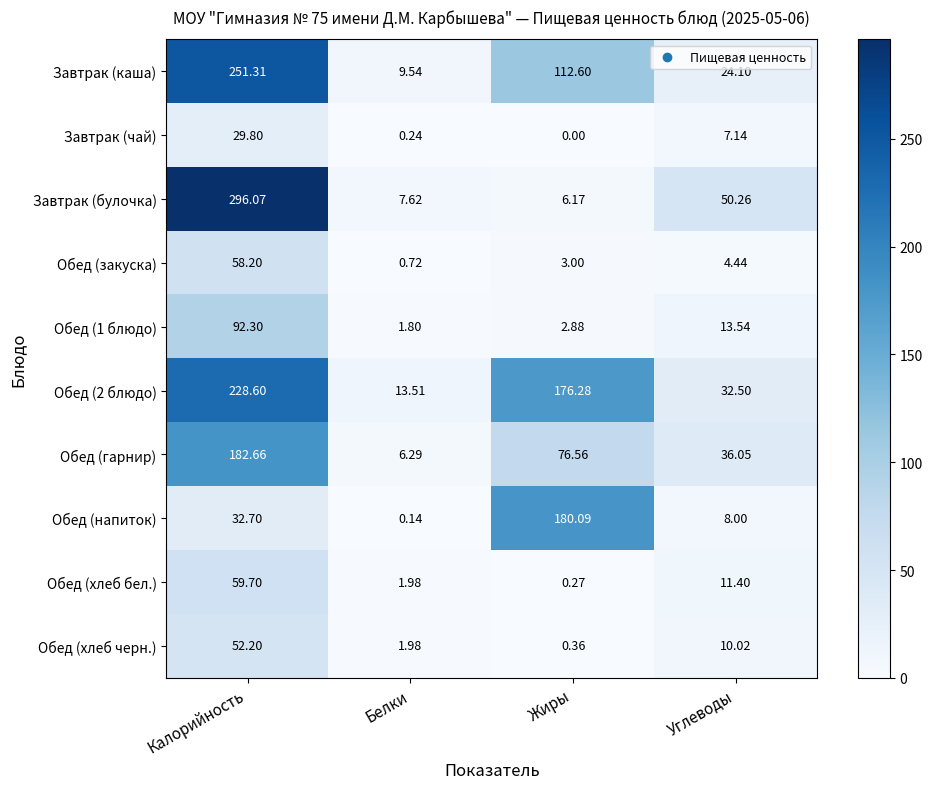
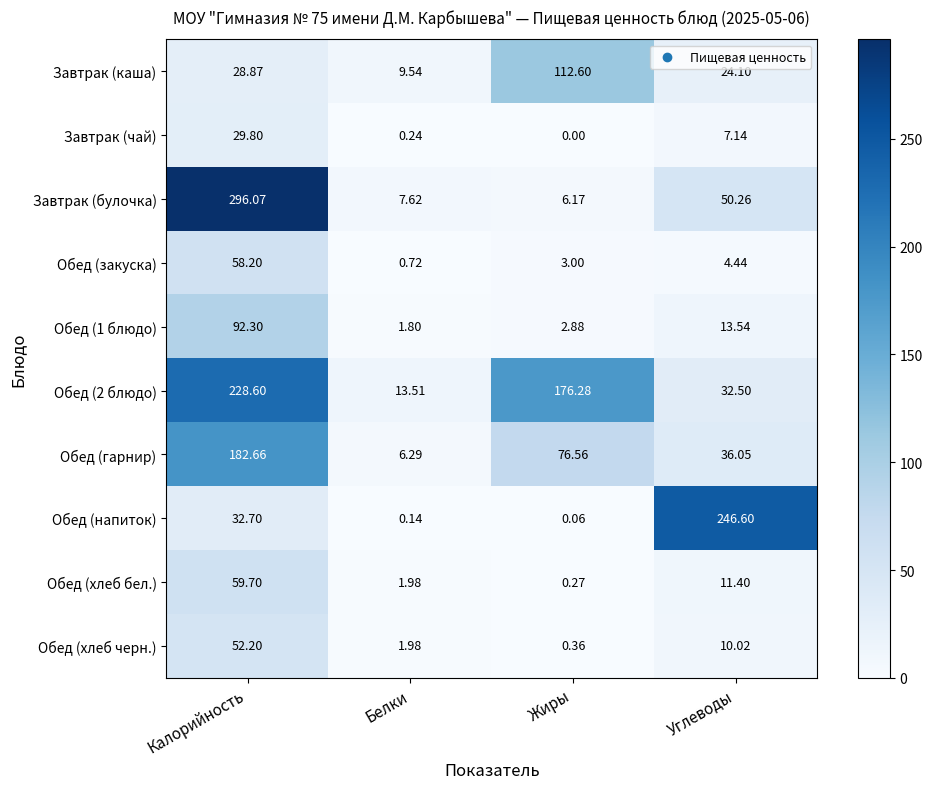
  {
    "Завтрак (каша)": {
-     "Калорийность": 251.31,
+     "Калорийность": 28.87,
      "Белки": 9.54,
      "Жиры": 112.60
    },
    "Завтрак (чай)": {
      "Калорийность": 29.80,
      "Белки": 0.24,
      "Жиры": 0.00,
      "Углеводы": 7.14
    },
    "Завтрак (булочка)": {
      "Калорийность": 296.07,
      "Белки": 7.62,
      "Жиры": 6.17,
      "Углеводы": 50.26
    },
    "Обед (закуска)": {
      "Калорийность": 58.20,
      "Белки": 0.72,
      "Жиры": 3.00,
      "Углеводы": 4.44
    },
    "Обед (1 блюдо)": {
      "Калорийность": 92.30,
      "Белки": 1.80,
      "Жиры": 2.88,
      "Углеводы": 13.54
    },
    "Обед (2 блюдо)": {
      "Калорийность": 228.60,
      "Белки": 13.51,
      "Жиры": 176.28,
      "Углеводы": 32.50
    },
    "Обед (гарнир)": {
      "Калорийность": 182.66,
      "Белки": 6.29,
      "Жиры": 76.56,
      "Углеводы": 36.05
    },
    "Обед (напиток)": {
      "Калорийность": 32.70,
      "Белки": 0.14,
-     "Жиры": 180.09,
-     "Углеводы": 8.00
+     "Жиры": 0.06,
+     "Углеводы": 246.60
    },
    "Обед (хлеб бел.)": {
      "Калорийность": 59.70,
      "Белки": 1.98,
      "Жиры": 0.27,
      "Углеводы": 11.40
    },
    "Обед (хлеб черн.)": {
      "Калорийность": 52.20,
      "Белки": 1.98,
      "Жиры": 0.36,
      "Углеводы": 10.02
    }
  }
